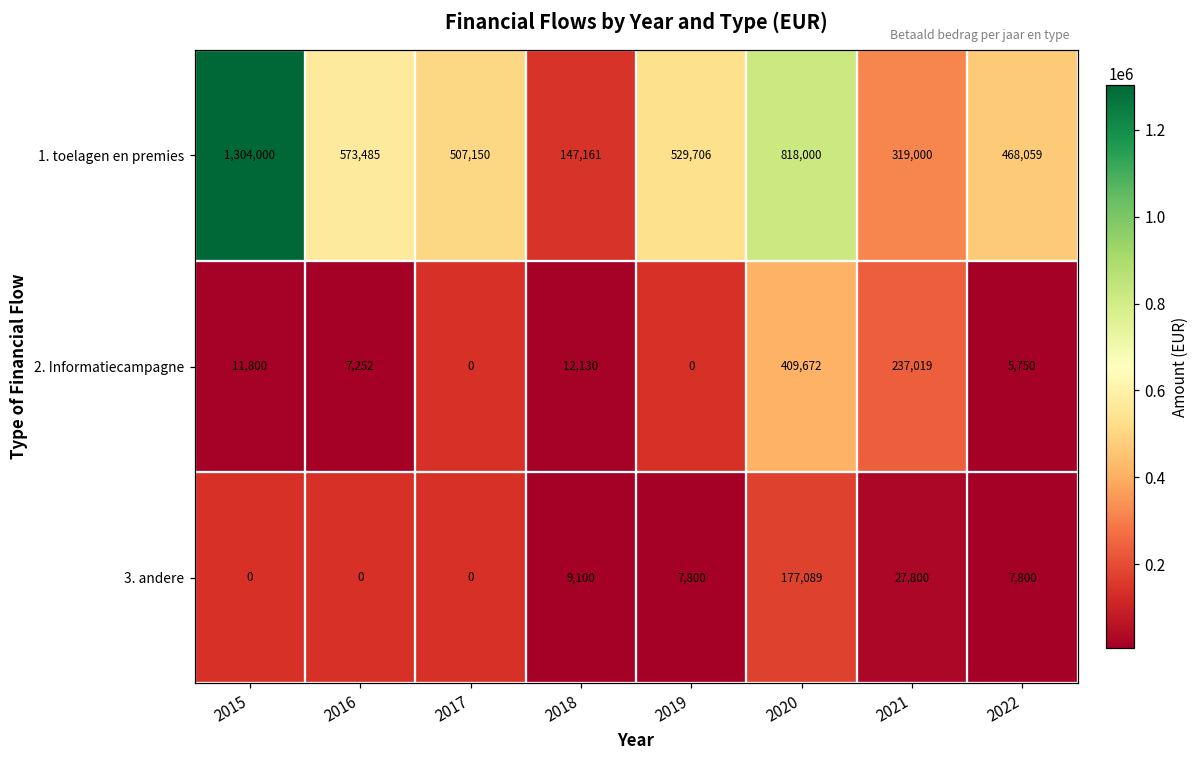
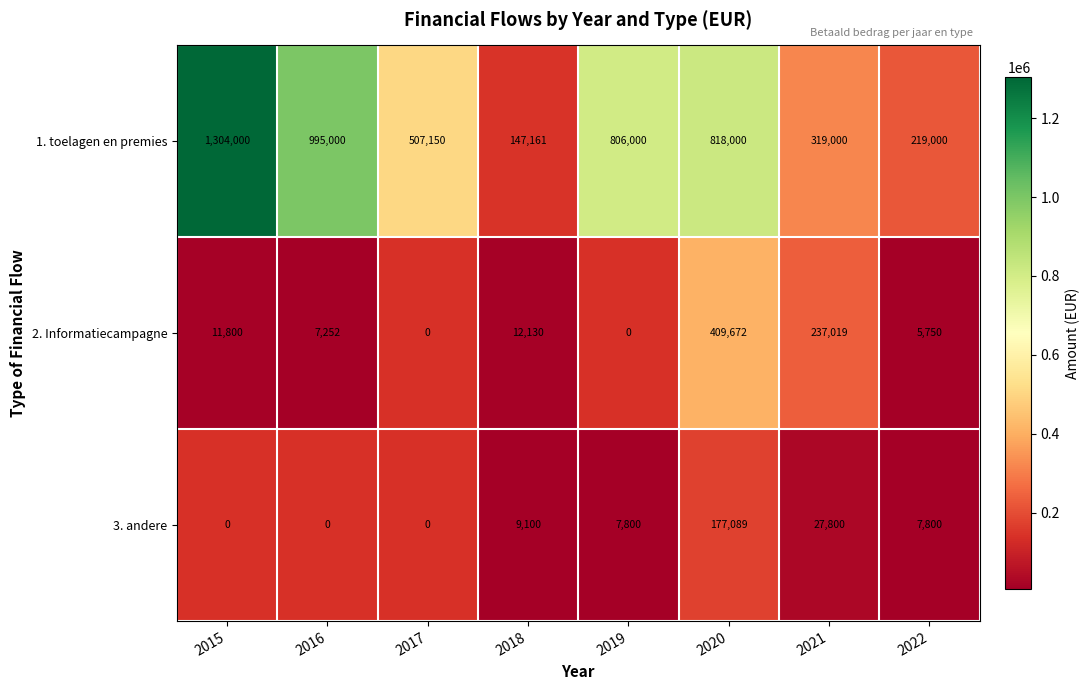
  {
    "1. toelagen en premies": {
      "2015": "1,304,000",
-     "2016": "573,485",
+     "2016": "995,000",
      "2017": "507,150",
      "2018": "147,161",
-     "2019": "529,706",
+     "2019": "806,000",
      "2020": "818,000",
      "2021": "319,000",
-     "2022": "468,059"
+     "2022": "219,000"
    },
    "2. Informatiecampagne": {
      "2015": "11,800",
      "2016": "7,252",
      "2018": "12,130",
      "2020": "409,672",
      "2021": "237,019",
      "2022": "5,750"
    },
    "3. andere": {
      "2018": "9,100",
      "2019": "7,800",
      "2020": "177,089",
      "2021": "27,800",
      "2022": "7,800"
    }
  }
